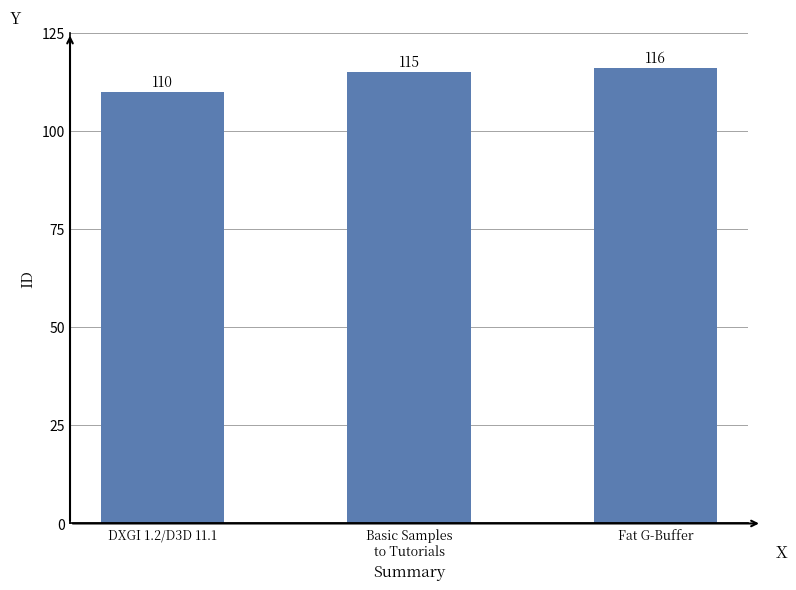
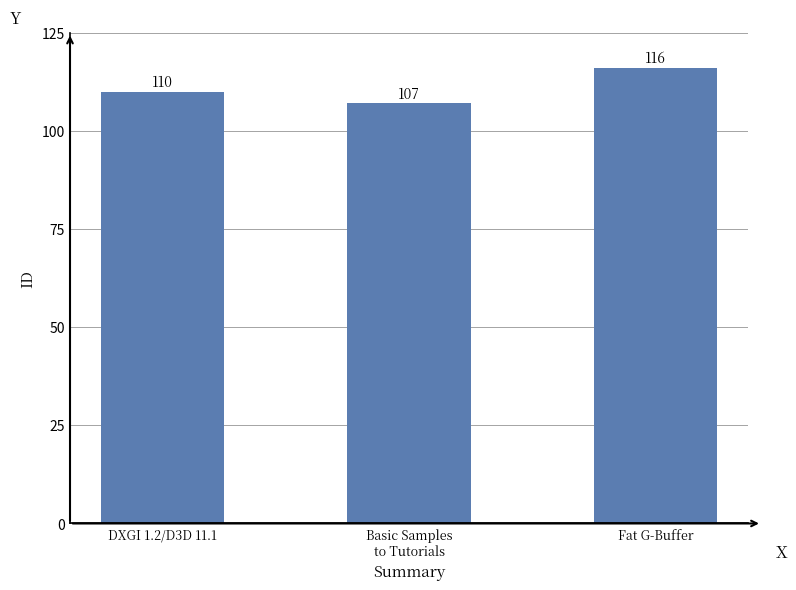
  {
    "DXGI 1.2/D3D 11.1": 110,
-   "Basic Samples to Tutorials": 115,
+   "Basic Samples to Tutorials": 107,
    "Fat G-Buffer": 116
  }
